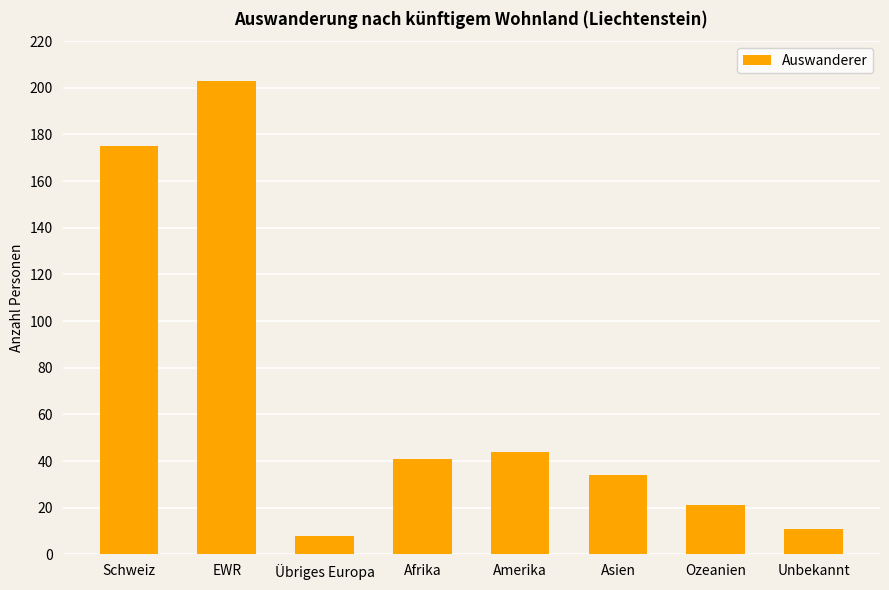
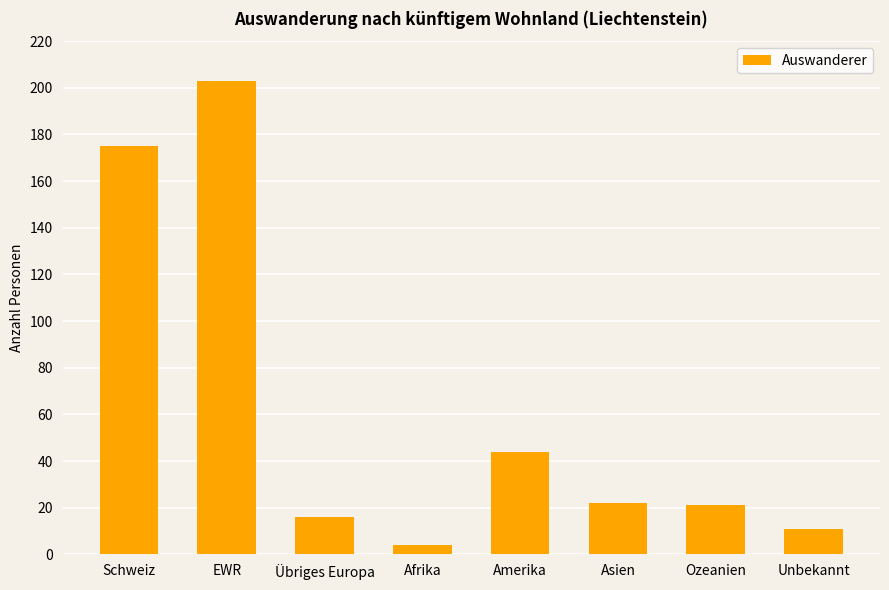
  {
    "Schweiz": 175,
    "EWR": 203,
-   "Übriges Europa": 8,
-   "Afrika": 41,
+   "Übriges Europa": 16,
+   "Afrika": 4,
    "Amerika": 44,
-   "Asien": 34,
+   "Asien": 22,
    "Ozeanien": 21,
    "Unbekannt": 11
  }
